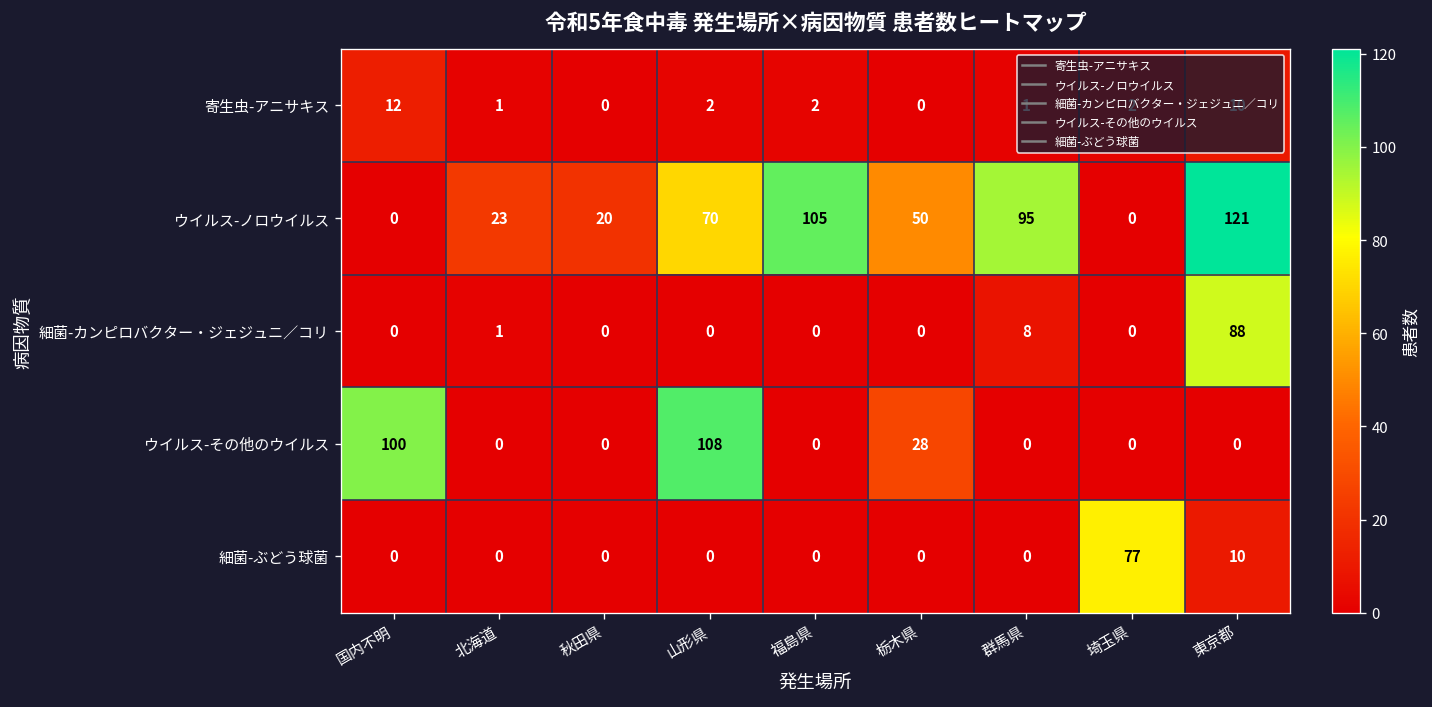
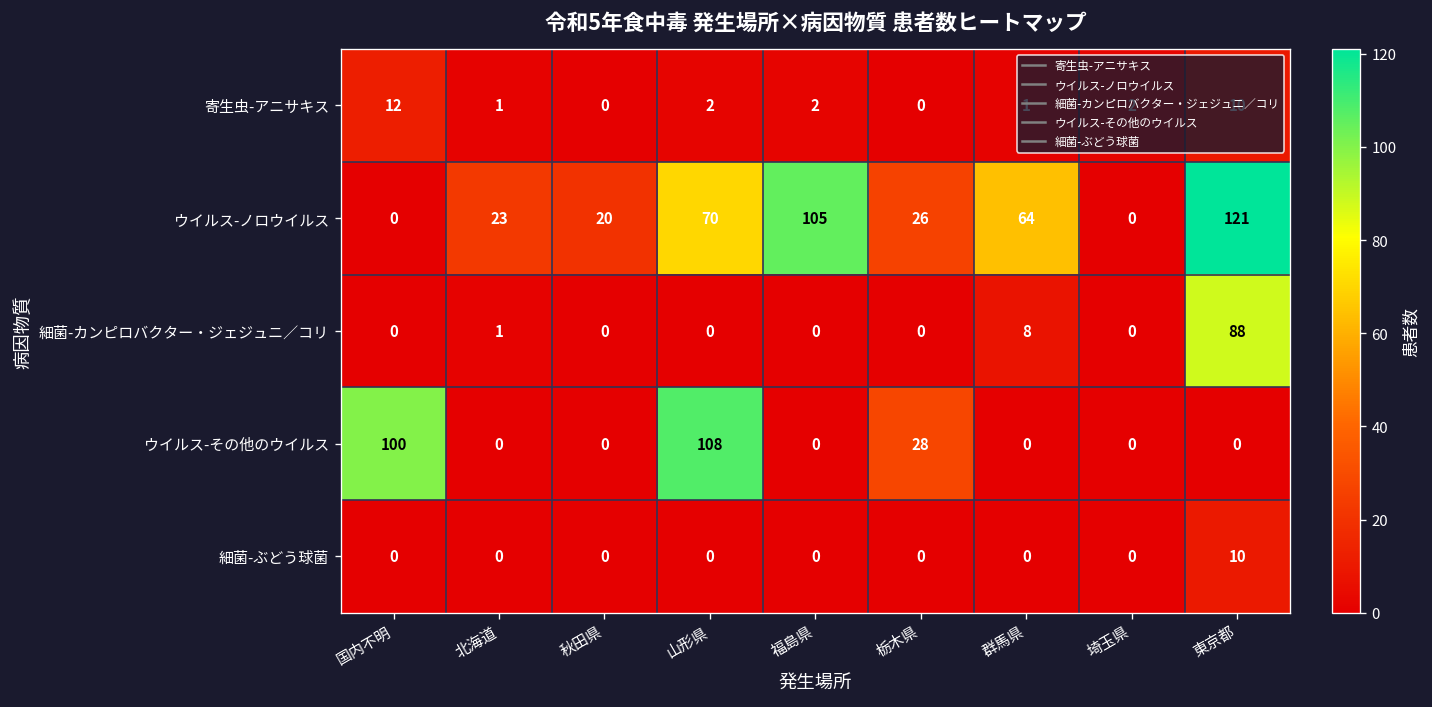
  {
    "寄生虫-アニサキス": {
      "国内不明": 12,
      "北海道": 1,
      "秋田県": 0,
      "山形県": 2,
      "福島県": 2,
      "栃木県": 0
    },
    "ウイルス-ノロウイルス": {
      "国内不明": 0,
      "北海道": 23,
      "秋田県": 20,
      "山形県": 70,
      "福島県": 105,
-     "栃木県": 50,
-     "群馬県": 95,
+     "栃木県": 26,
+     "群馬県": 64,
      "埼玉県": 0,
      "東京都": 121
    },
    "細菌-カンピロバクター・ジェジュニ／コリ": {
      "国内不明": 0,
      "北海道": 1,
      "秋田県": 0,
      "山形県": 0,
      "福島県": 0,
      "栃木県": 0,
      "群馬県": 8,
      "埼玉県": 0,
      "東京都": 88
    },
    "ウイルス-その他のウイルス": {
      "国内不明": 100,
      "北海道": 0,
      "秋田県": 0,
      "山形県": 108,
      "福島県": 0,
      "栃木県": 28,
      "群馬県": 0,
      "埼玉県": 0,
      "東京都": 0
    },
    "細菌-ぶどう球菌": {
      "国内不明": 0,
      "北海道": 0,
      "秋田県": 0,
      "山形県": 0,
      "福島県": 0,
      "栃木県": 0,
      "群馬県": 0,
-     "埼玉県": 77,
+     "埼玉県": 0,
      "東京都": 10
    }
  }
